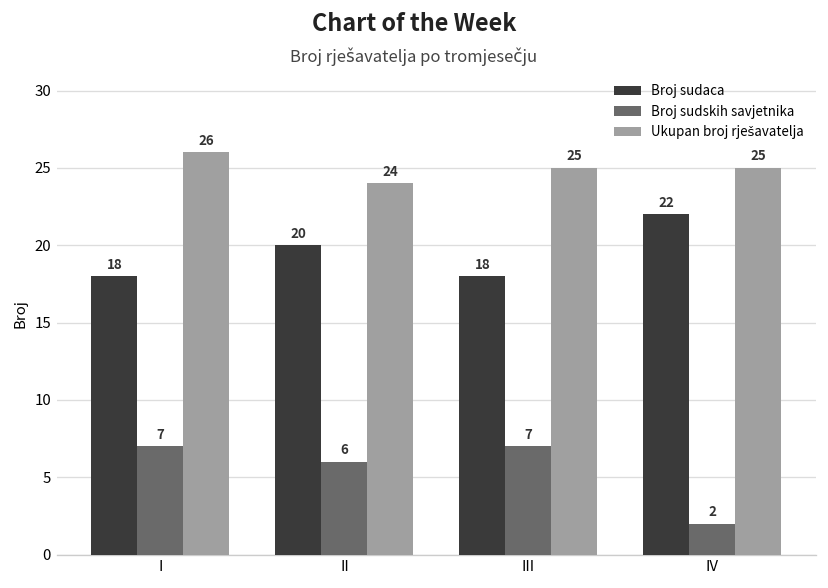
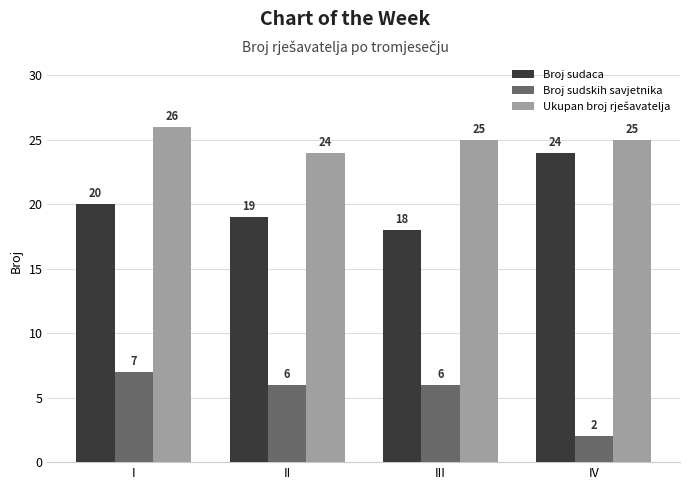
  {
    "Broj sudaca": {
-     "I": 18,
-     "II": 20,
+     "I": 20,
+     "II": 19,
      "III": 18,
-     "IV": 22
+     "IV": 24
    },
    "Broj sudskih savjetnika": {
      "I": 7,
      "II": 6,
-     "III": 7,
+     "III": 6,
      "IV": 2
    },
    "Ukupan broj rješavatelja": {
      "I": 26,
      "II": 24,
      "III": 25,
      "IV": 25
    }
  }
